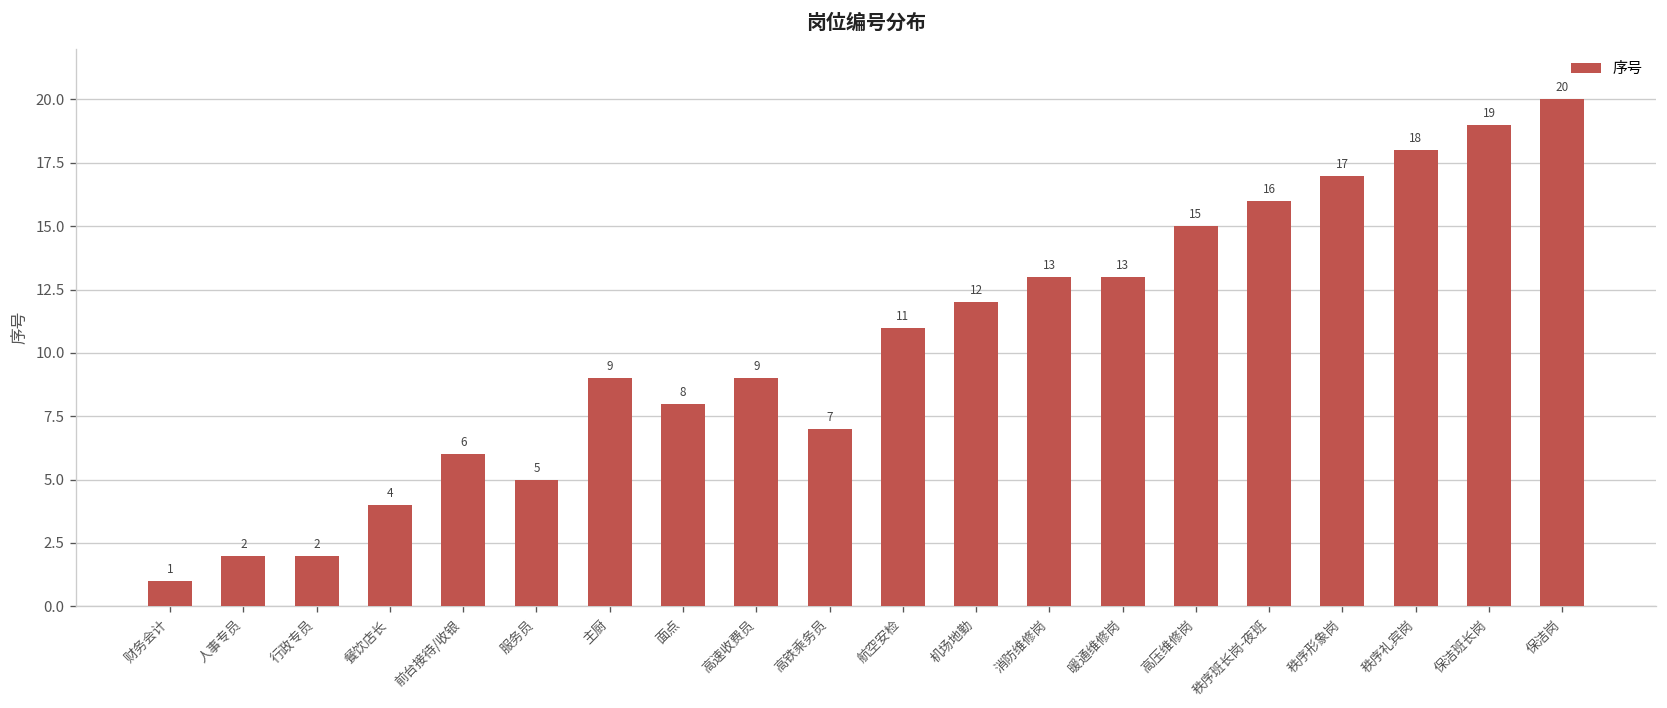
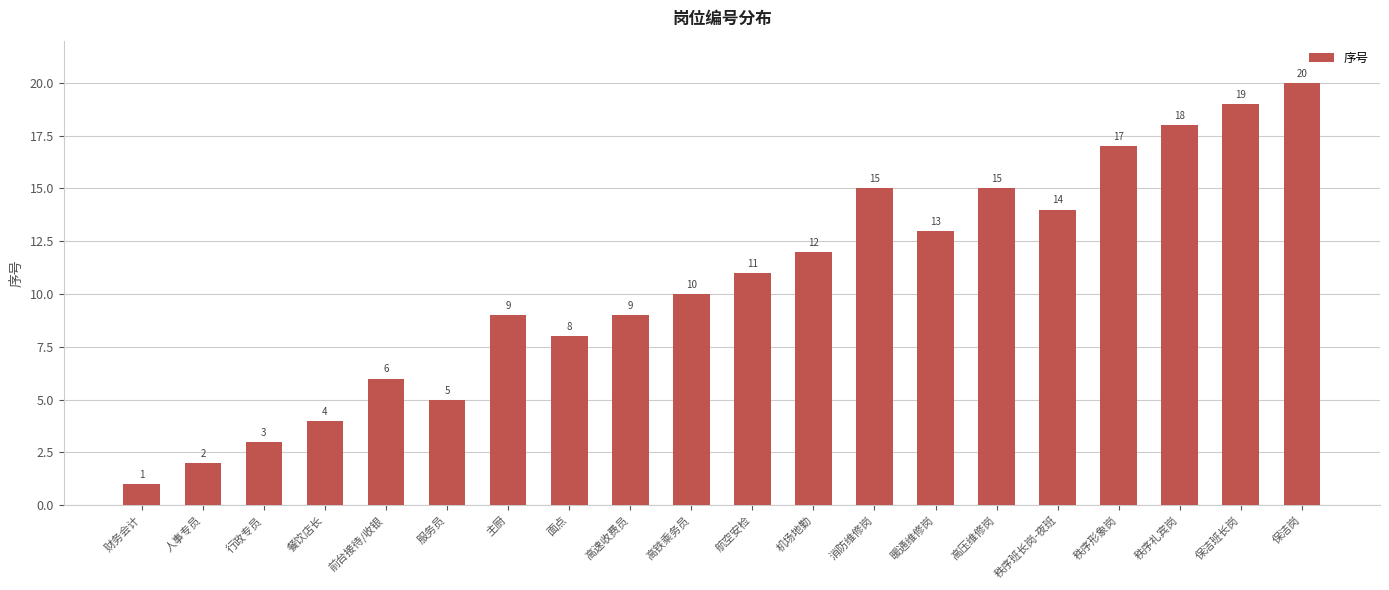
  {
    "财务会计": 1,
    "人事专员": 2,
-   "行政专员": 2,
+   "行政专员": 3,
    "餐饮店长": 4,
    "前台接待/收银": 6,
    "服务员": 5,
    "主厨": 9,
    "面点": 8,
    "高速收费员": 9,
-   "高铁乘务员": 7,
+   "高铁乘务员": 10,
    "航空安检": 11,
    "机场地勤": 12,
-   "消防维修岗": 13,
+   "消防维修岗": 15,
    "暖通维修岗": 13,
    "高压维修岗": 15,
-   "秩序班长岗-夜班": 16,
+   "秩序班长岗-夜班": 14,
    "秩序形象岗": 17,
    "秩序礼宾岗": 18,
    "保洁班长岗": 19,
    "保洁岗": 20
  }
